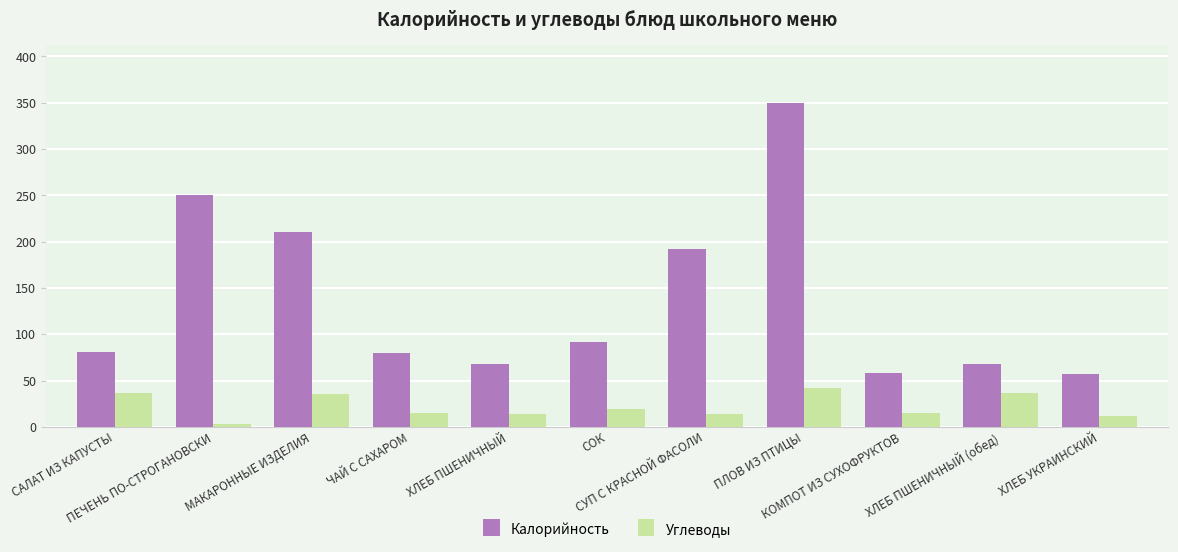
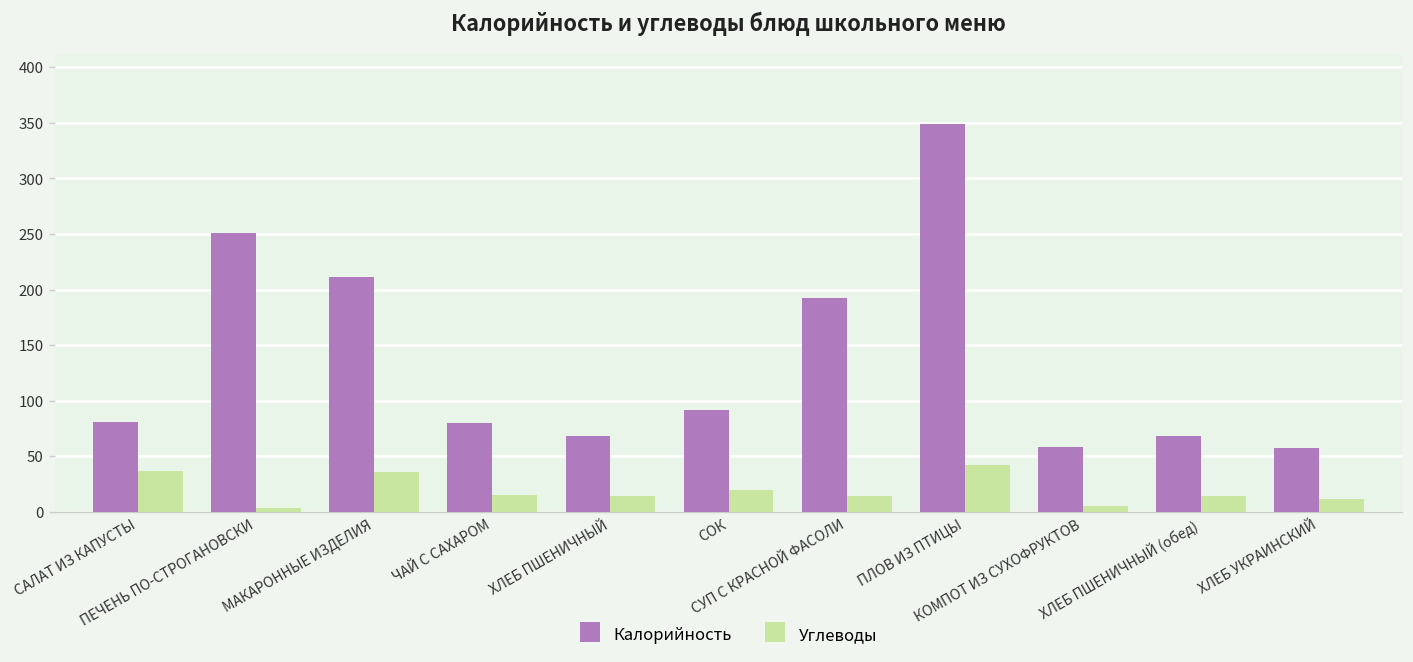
  {
    "Калорийность": {
      "САЛАТ ИЗ КАПУСТЫ": 80,
      "ПЕЧЕНЬ ПО-СТРОГАНОВСКИ": 250,
      "МАКАРОННЫЕ ИЗДЕЛИЯ": 210,
      "ЧАЙ С САХАРОМ": 80,
      "ХЛЕБ ПШЕНИЧНЫЙ": 70,
      "СОК": 90,
      "СУП С КРАСНОЙ ФАСОЛИ": 190,
      "ПЛОВ ИЗ ПТИЦЫ": 350,
      "КОМПОТ ИЗ СУХОФРУКТОВ": 60,
      "ХЛЕБ ПШЕНИЧНЫЙ (обед)": 70,
      "ХЛЕБ УКРАИНСКИЙ": 60
    },
    "Углеводы": {
      "САЛАТ ИЗ КАПУСТЫ": 40,
      "ПЕЧЕНЬ ПО-СТРОГАНОВСКИ": 0,
      "МАКАРОННЫЕ ИЗДЕЛИЯ": 40,
      "ЧАЙ С САХАРОМ": 10,
      "ХЛЕБ ПШЕНИЧНЫЙ": 10,
      "СОК": 20,
      "СУП С КРАСНОЙ ФАСОЛИ": 10,
      "ПЛОВ ИЗ ПТИЦЫ": 40,
-     "КОМПОТ ИЗ СУХОФРУКТОВ": 15,
-     "ХЛЕБ ПШЕНИЧНЫЙ (обед)": 40,
+     "КОМПОТ ИЗ СУХОФРУКТОВ": 5,
+     "ХЛЕБ ПШЕНИЧНЫЙ (обед)": 10,
      "ХЛЕБ УКРАИНСКИЙ": 10
    }
  }
